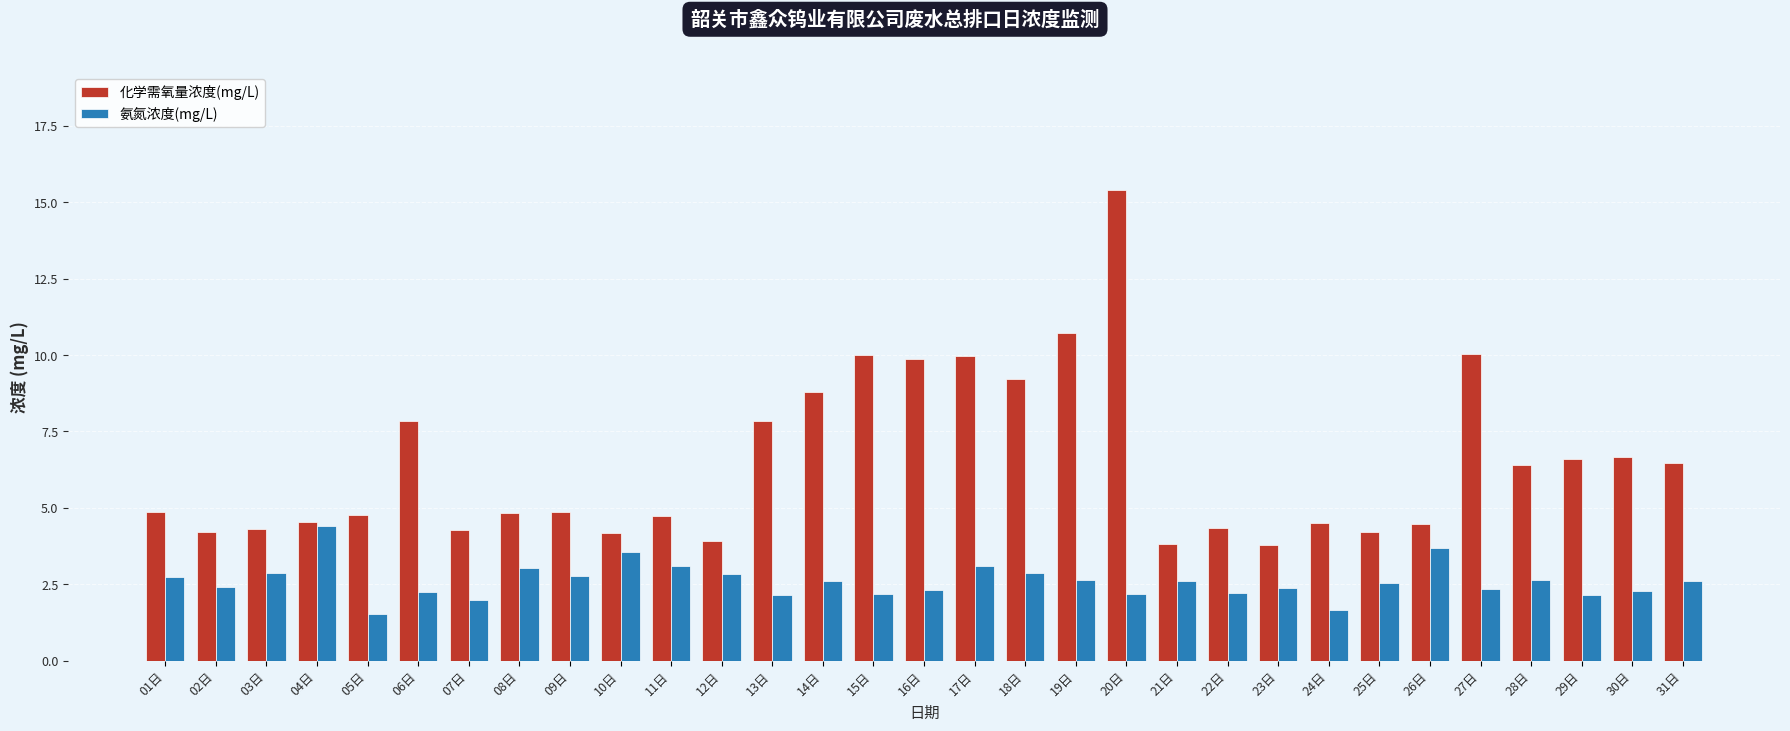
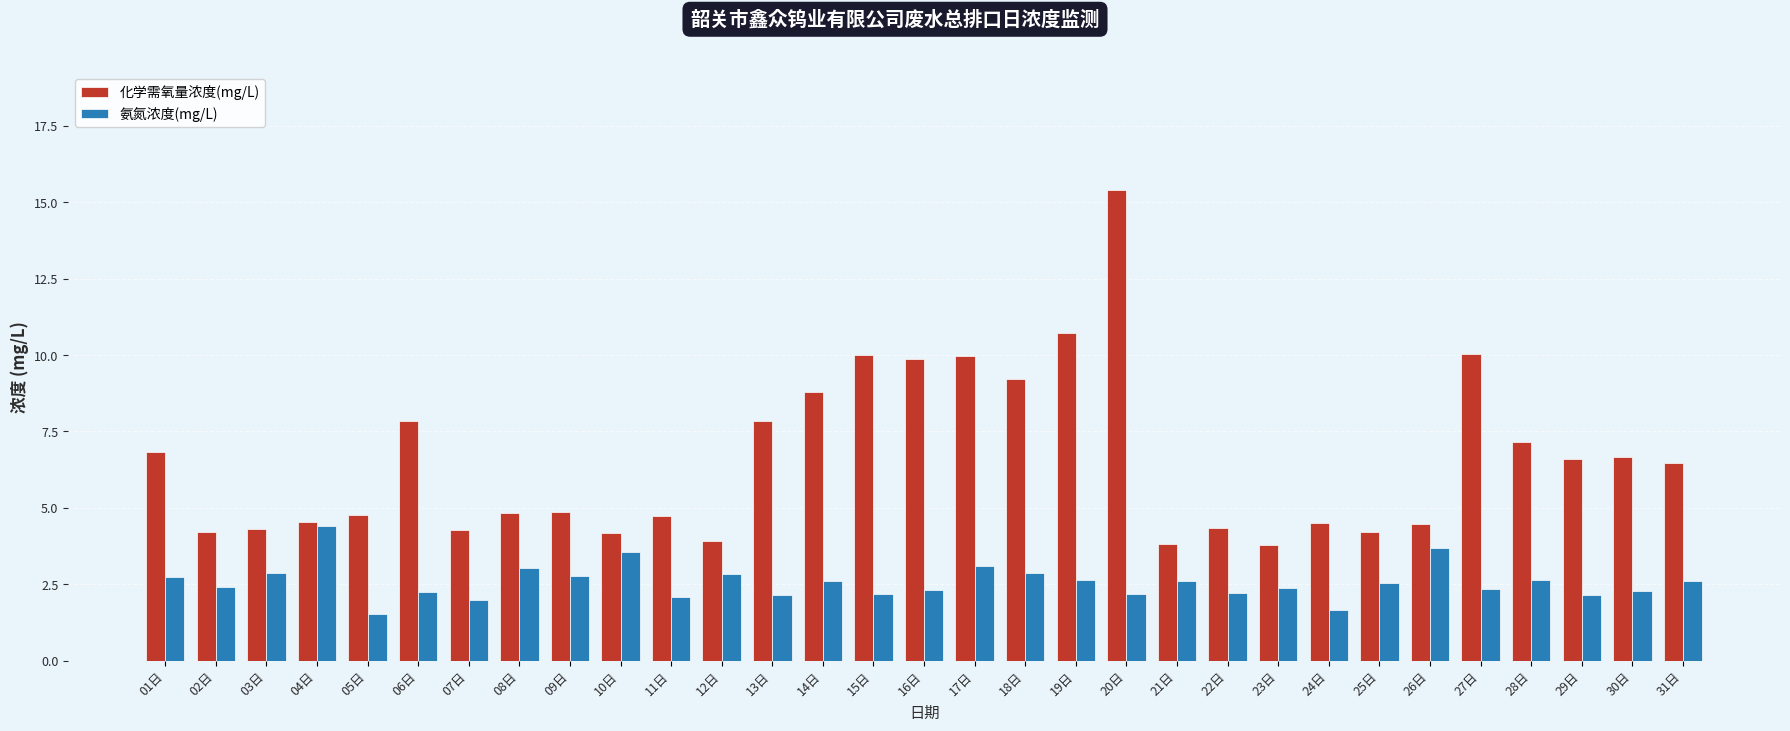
  {
    "化学需氧量浓度(mg/L)": {
-     "01日": 4.9,
+     "01日": 6.8,
      "02日": 4.2,
      "03日": 4.3,
      "04日": 4.5,
      "05日": 4.8,
      "06日": 7.8,
      "07日": 4.3,
      "08日": 4.8,
      "09日": 4.9,
      "10日": 4.2,
      "11日": 4.7,
      "12日": 3.9,
      "13日": 7.8,
      "14日": 8.8,
      "15日": 10.0,
      "16日": 9.9,
      "17日": 10.0,
      "18日": 9.2,
      "19日": 10.7,
      "20日": 15.4,
      "21日": 3.8,
      "22日": 4.3,
      "23日": 3.8,
      "24日": 4.5,
      "25日": 4.2,
      "26日": 4.5,
      "27日": 10.0,
-     "28日": 6.4,
+     "28日": 7.2,
      "29日": 6.6,
      "30日": 6.7,
      "31日": 6.5
    },
    "氨氮浓度(mg/L)": {
      "01日": 2.7,
      "02日": 2.4,
      "03日": 2.9,
      "04日": 4.4,
      "05日": 1.5,
      "06日": 2.2,
      "07日": 2.0,
      "08日": 3.0,
      "09日": 2.8,
      "10日": 3.5,
-     "11日": 3.1,
+     "11日": 2.1,
      "12日": 2.8,
      "13日": 2.1,
      "14日": 2.6,
      "15日": 2.2,
      "16日": 2.3,
      "17日": 3.1,
      "18日": 2.9,
      "19日": 2.6,
      "20日": 2.2,
      "21日": 2.6,
      "22日": 2.2,
      "23日": 2.4,
      "24日": 1.6,
      "25日": 2.5,
      "26日": 3.7,
      "27日": 2.3,
      "28日": 2.7,
      "29日": 2.1,
      "30日": 2.3,
      "31日": 2.6
    }
  }
